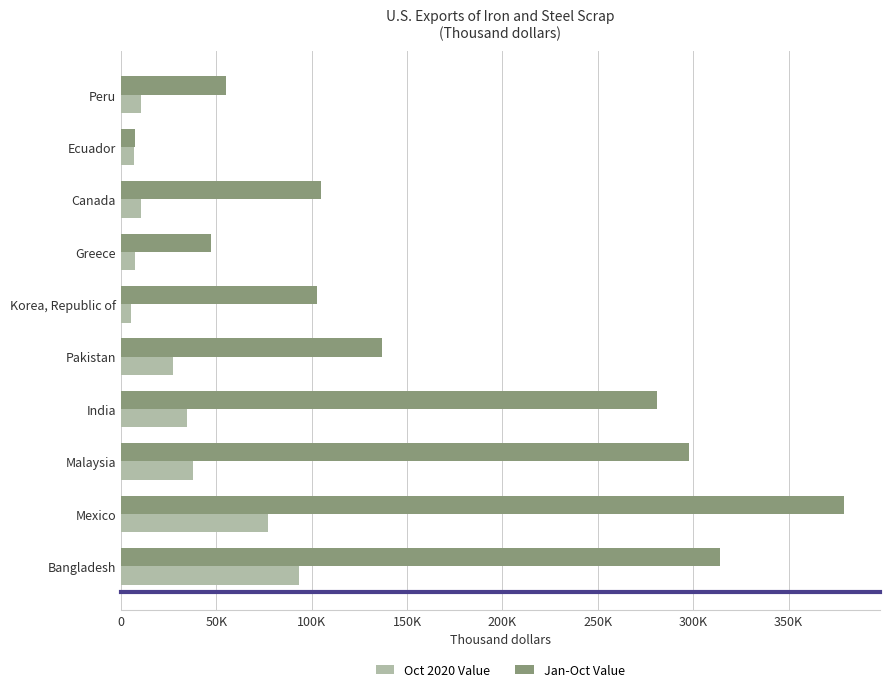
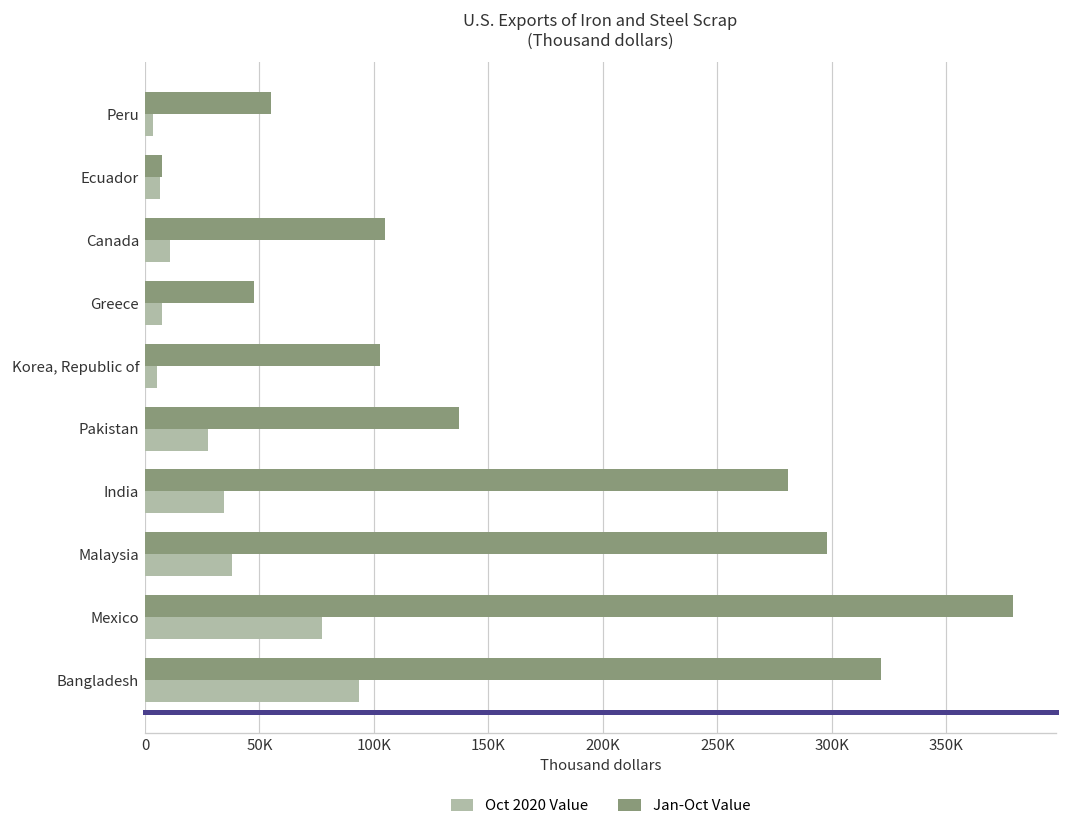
  {
    "Oct 2020 Value": {
-     "Peru": 10000,
+     "Peru": 3000,
      "Ecuador": 7000,
      "Canada": 11000,
      "Greece": 7000,
      "Korea, Republic of": 5000,
      "Pakistan": 28000,
      "India": 35000,
      "Malaysia": 38000,
      "Mexico": 77000,
      "Bangladesh": 93000
    },
    "Jan-Oct Value": {
      "Peru": 55000,
      "Ecuador": 7000,
      "Canada": 105000,
      "Greece": 47000,
      "Korea, Republic of": 103000,
      "Pakistan": 137000,
      "India": 281000,
      "Malaysia": 298000,
      "Mexico": 379000,
-     "Bangladesh": 314000
+     "Bangladesh": 322000
    }
  }
